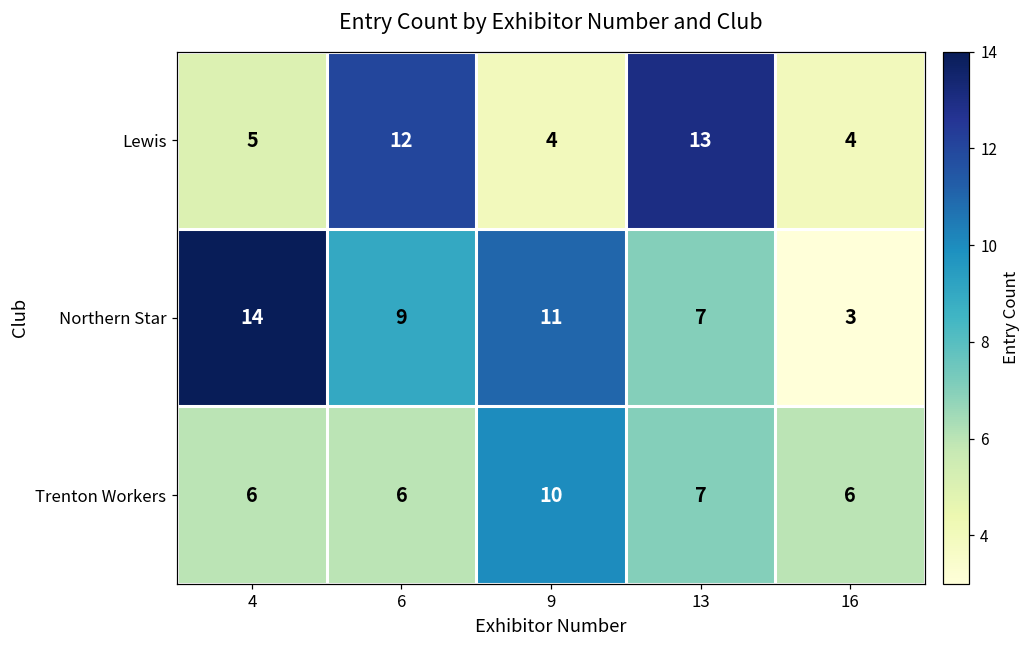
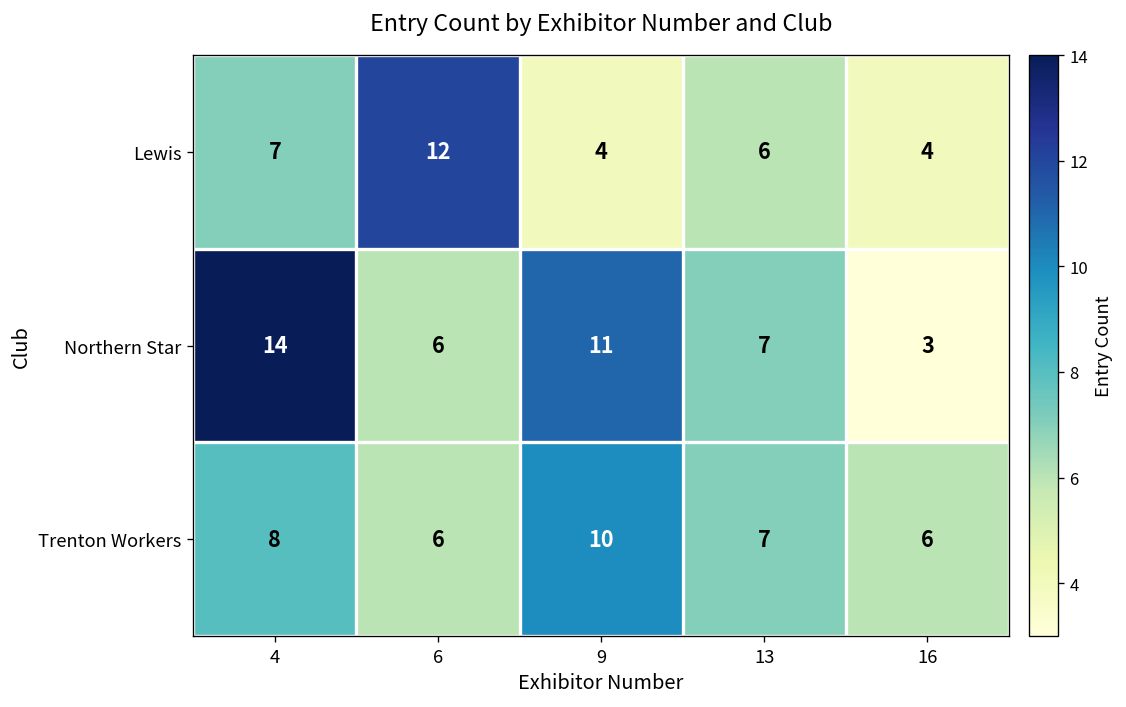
  {
    "Lewis": {
-     "4": 5,
+     "4": 7,
      "6": 12,
      "9": 4,
-     "13": 13,
+     "13": 6,
      "16": 4
    },
    "Northern Star": {
      "4": 14,
-     "6": 9,
+     "6": 6,
      "9": 11,
      "13": 7,
      "16": 3
    },
    "Trenton Workers": {
-     "4": 6,
+     "4": 8,
      "6": 6,
      "9": 10,
      "13": 7,
      "16": 6
    }
  }
